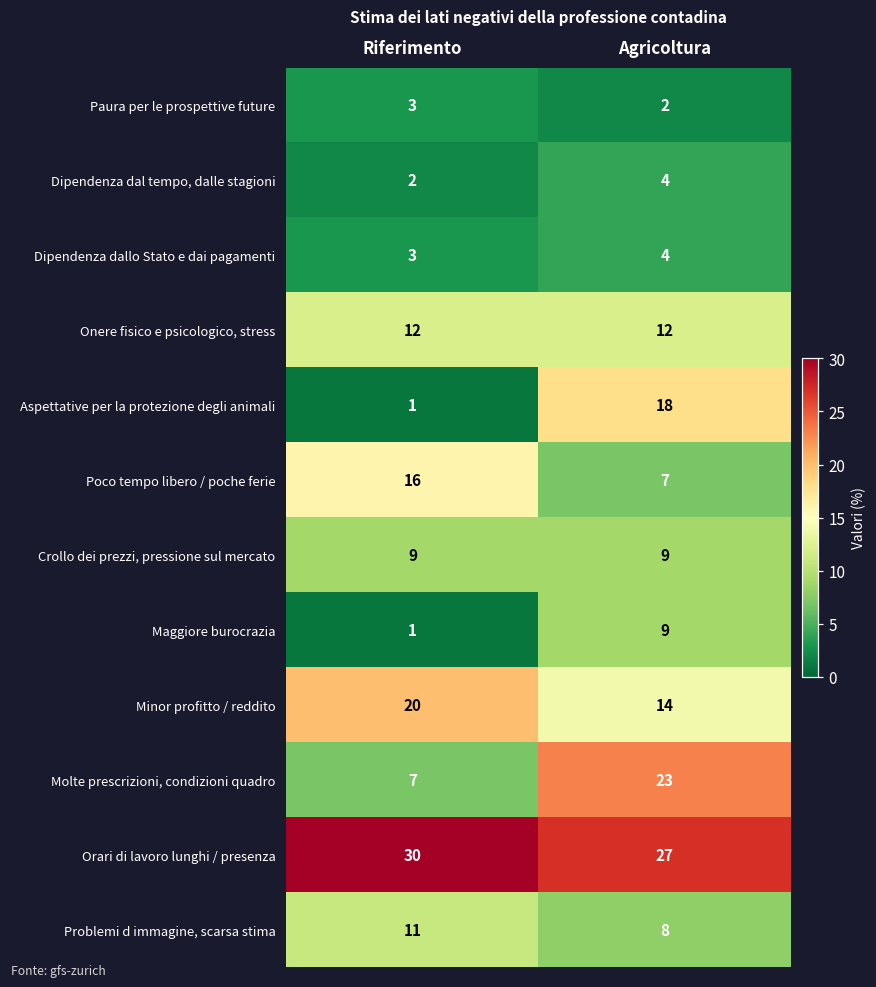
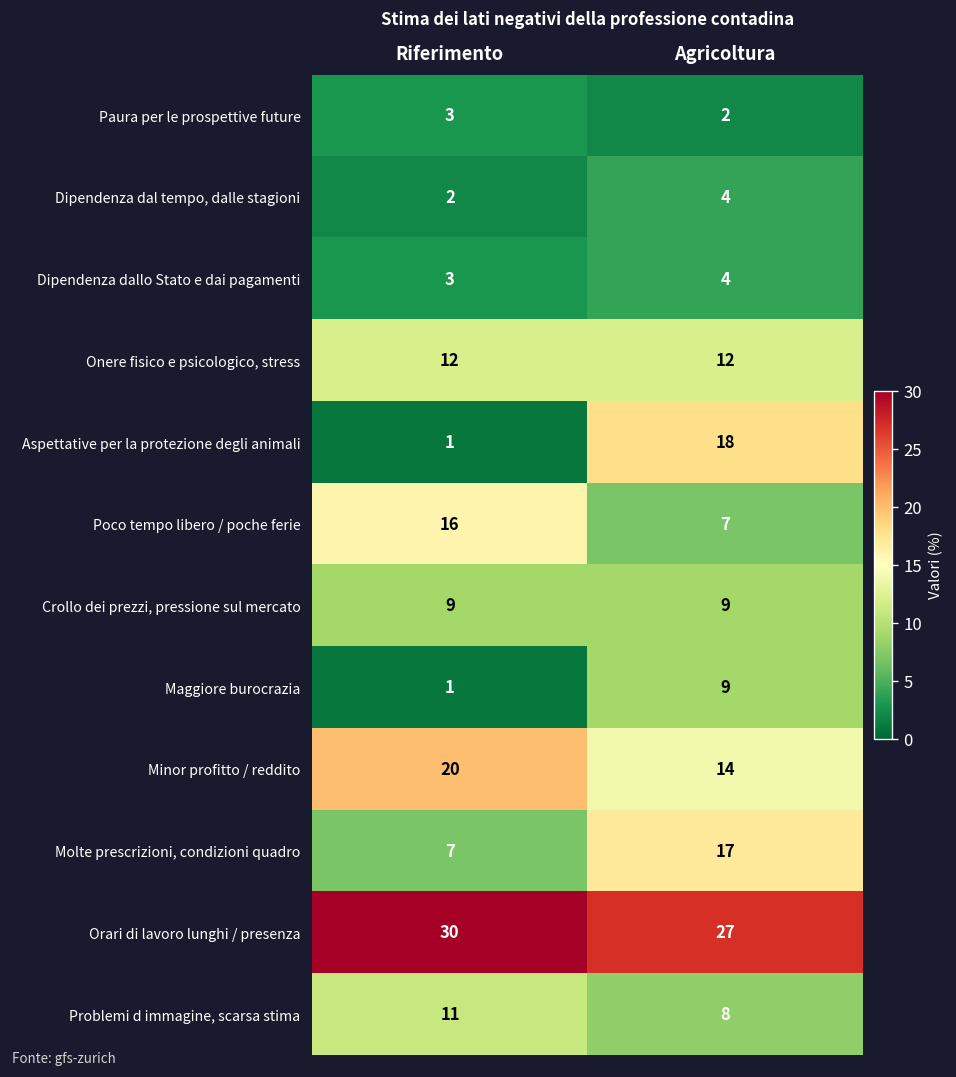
  {
    "Paura per le prospettive future": {
      "Riferimento": 3,
      "Agricoltura": 2
    },
    "Dipendenza dal tempo, dalle stagioni": {
      "Riferimento": 2,
      "Agricoltura": 4
    },
    "Dipendenza dallo Stato e dai pagamenti": {
      "Riferimento": 3,
      "Agricoltura": 4
    },
    "Onere fisico e psicologico, stress": {
      "Riferimento": 12,
      "Agricoltura": 12
    },
    "Aspettative per la protezione degli animali": {
      "Riferimento": 1,
      "Agricoltura": 18
    },
    "Poco tempo libero / poche ferie": {
      "Riferimento": 16,
      "Agricoltura": 7
    },
    "Crollo dei prezzi, pressione sul mercato": {
      "Riferimento": 9,
      "Agricoltura": 9
    },
    "Maggiore burocrazia": {
      "Riferimento": 1,
      "Agricoltura": 9
    },
    "Minor profitto / reddito": {
      "Riferimento": 20,
      "Agricoltura": 14
    },
    "Molte prescrizioni, condizioni quadro": {
      "Riferimento": 7,
-     "Agricoltura": 23
+     "Agricoltura": 17
    },
    "Orari di lavoro lunghi / presenza": {
      "Riferimento": 30,
      "Agricoltura": 27
    },
    "Problemi d immagine, scarsa stima": {
      "Riferimento": 11,
      "Agricoltura": 8
    }
  }
